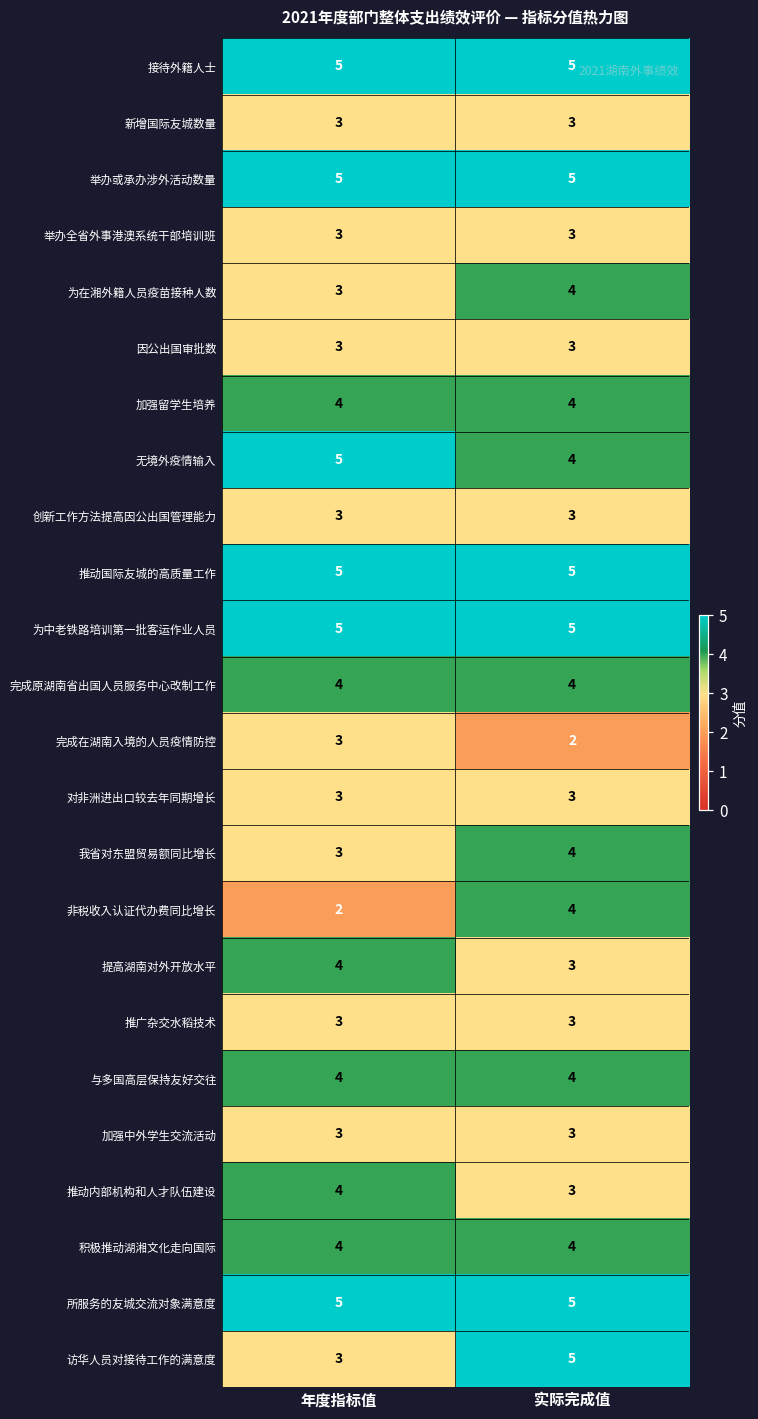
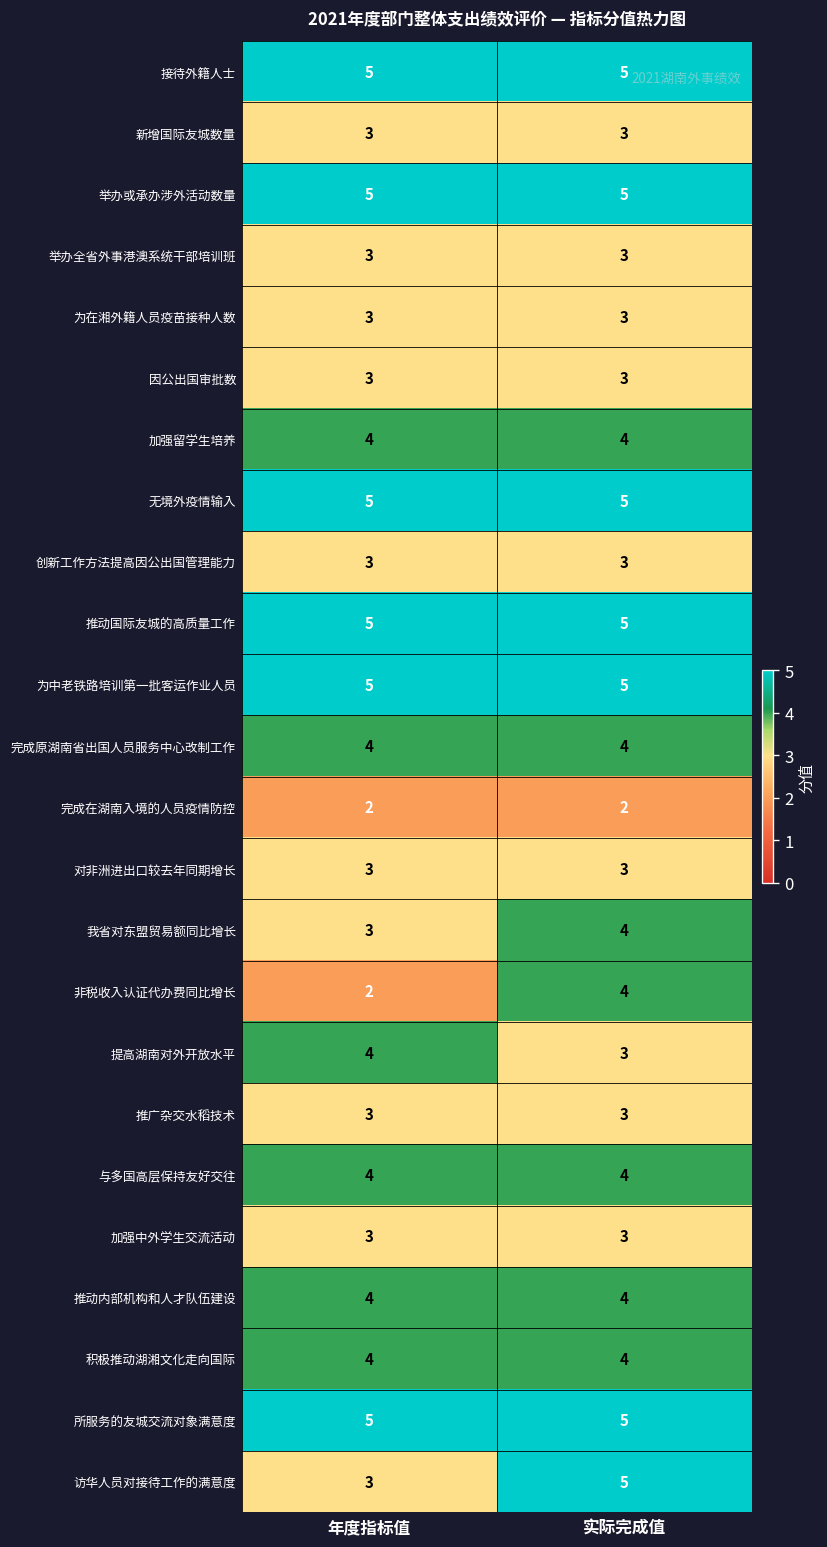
  {
    "接待外籍人士": {
      "年度指标值": 5
    },
    "新增国际友城数量": {
      "年度指标值": 3,
      "实际完成值": 3
    },
    "举办或承办涉外活动数量": {
      "年度指标值": 5,
      "实际完成值": 5
    },
    "举办全省外事港澳系统干部培训班": {
      "年度指标值": 3,
      "实际完成值": 3
    },
    "为在湘外籍人员疫苗接种人数": {
      "年度指标值": 3,
-     "实际完成值": 4
+     "实际完成值": 3
    },
    "因公出国审批数": {
      "年度指标值": 3,
      "实际完成值": 3
    },
    "加强留学生培养": {
      "年度指标值": 4,
      "实际完成值": 4
    },
    "无境外疫情输入": {
      "年度指标值": 5,
-     "实际完成值": 4
+     "实际完成值": 5
    },
    "创新工作方法提高因公出国管理能力": {
      "年度指标值": 3,
      "实际完成值": 3
    },
    "推动国际友城的高质量工作": {
      "年度指标值": 5,
      "实际完成值": 5
    },
    "为中老铁路培训第一批客运作业人员": {
      "年度指标值": 5,
      "实际完成值": 5
    },
    "完成原湖南省出国人员服务中心改制工作": {
      "年度指标值": 4,
      "实际完成值": 4
    },
    "完成在湖南入境的人员疫情防控": {
-     "年度指标值": 3,
+     "年度指标值": 2,
      "实际完成值": 2
    },
    "对非洲进出口较去年同期增长": {
      "年度指标值": 3,
      "实际完成值": 3
    },
    "我省对东盟贸易额同比增长": {
      "年度指标值": 3,
      "实际完成值": 4
    },
    "非税收入认证代办费同比增长": {
      "年度指标值": 2,
      "实际完成值": 4
    },
    "提高湖南对外开放水平": {
      "年度指标值": 4,
      "实际完成值": 3
    },
    "推广杂交水稻技术": {
      "年度指标值": 3,
      "实际完成值": 3
    },
    "与多国高层保持友好交往": {
      "年度指标值": 4,
      "实际完成值": 4
    },
    "加强中外学生交流活动": {
      "年度指标值": 3,
      "实际完成值": 3
    },
    "推动内部机构和人才队伍建设": {
      "年度指标值": 4,
-     "实际完成值": 3
+     "实际完成值": 4
    },
    "积极推动湖湘文化走向国际": {
      "年度指标值": 4,
      "实际完成值": 4
    },
    "所服务的友城交流对象满意度": {
      "年度指标值": 5,
      "实际完成值": 5
    },
    "访华人员对接待工作的满意度": {
      "年度指标值": 3,
      "实际完成值": 5
    }
  }
